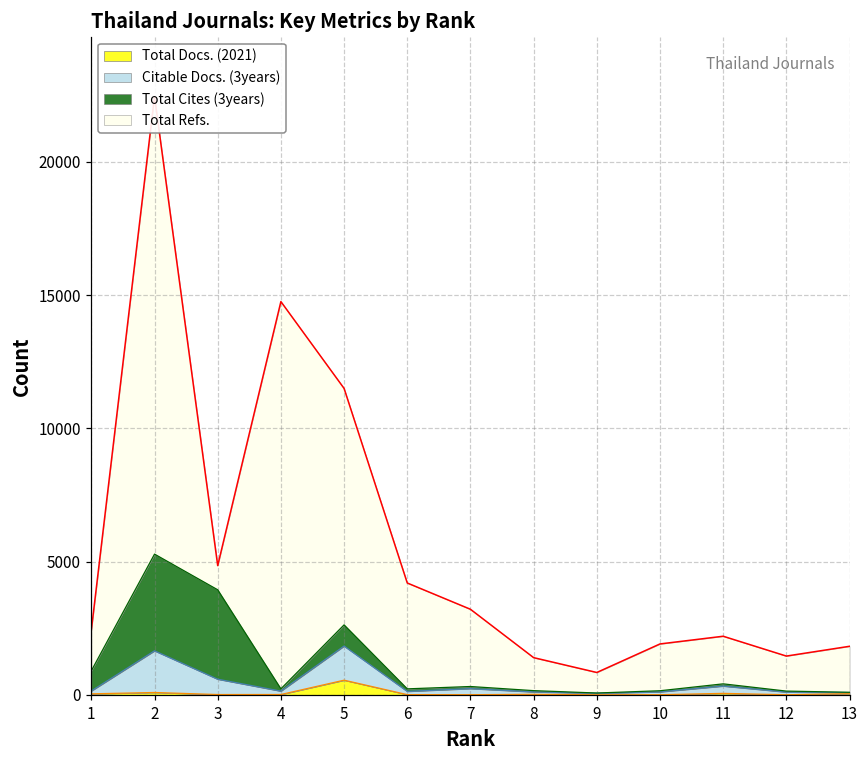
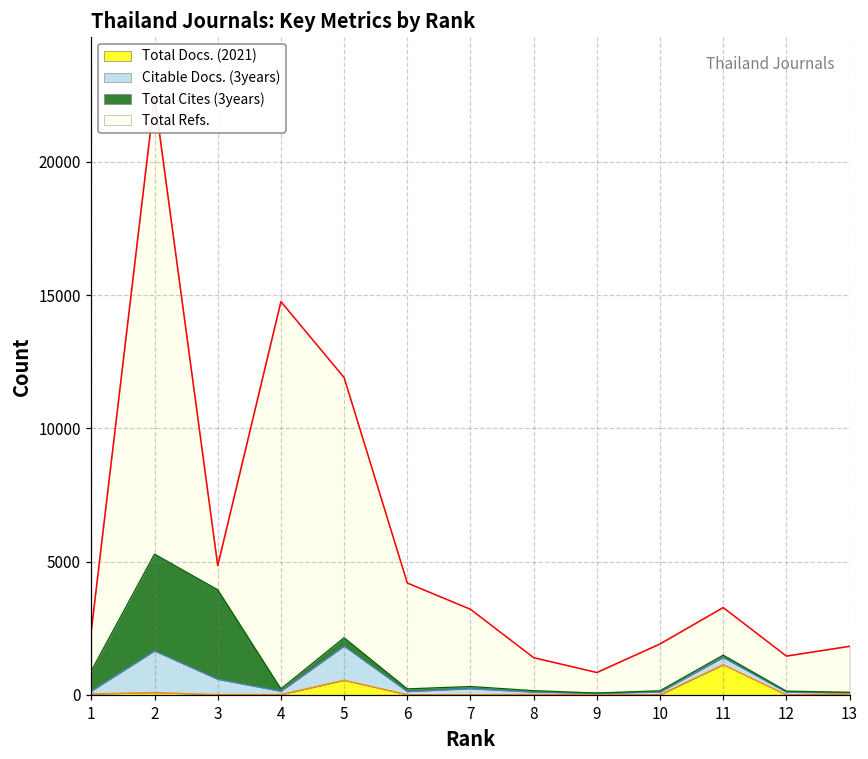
  {
    "Total Docs. (2021)": {
      "1": 0,
      "2": 100,
      "3": 0,
      "4": 0,
      "5": 600,
      "6": 0,
      "7": 0,
      "10": 0,
-     "11": 100
+     "11": 1100
    },
    "Citable Docs. (3years)": {
      "1": 100,
      "2": 1600,
      "3": 600,
      "5": 1300
    },
    "Total Cites (3years)": {
      "1": 900,
      "2": 5300,
      "3": 3900,
-     "5": 800
+     "5": 300
    },
    "Total Refs.": {
      "1": 1500,
      "3": 900,
      "4": 14500,
-     "5": 8900,
+     "5": 9800,
      "6": 4000,
      "7": 2900,
      "8": 1200,
      "9": 800,
      "10": 1800,
      "11": 1800,
      "12": 1300,
      "13": 1700
    }
  }
